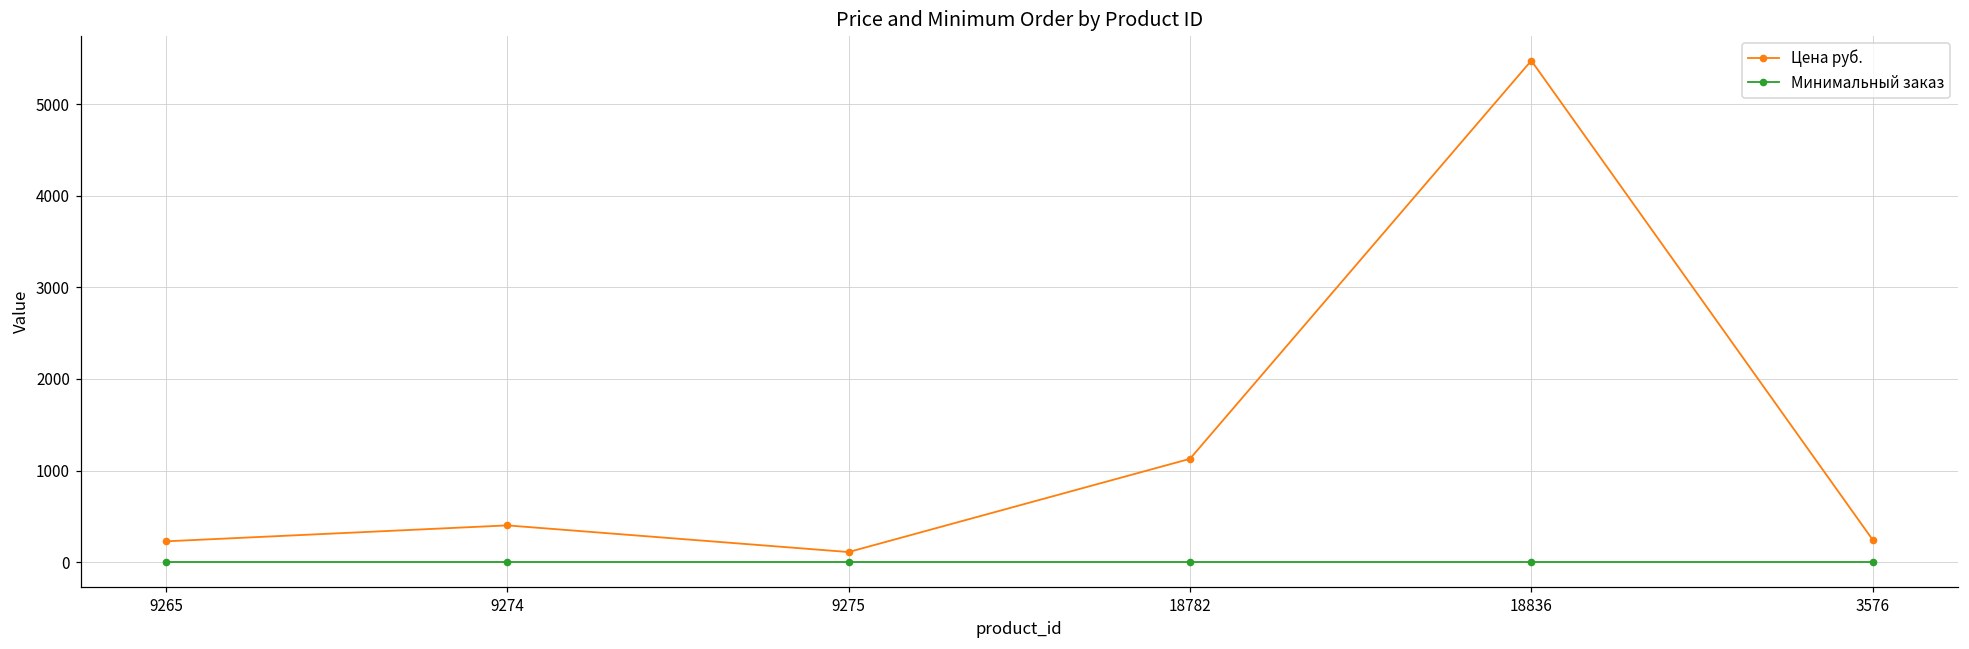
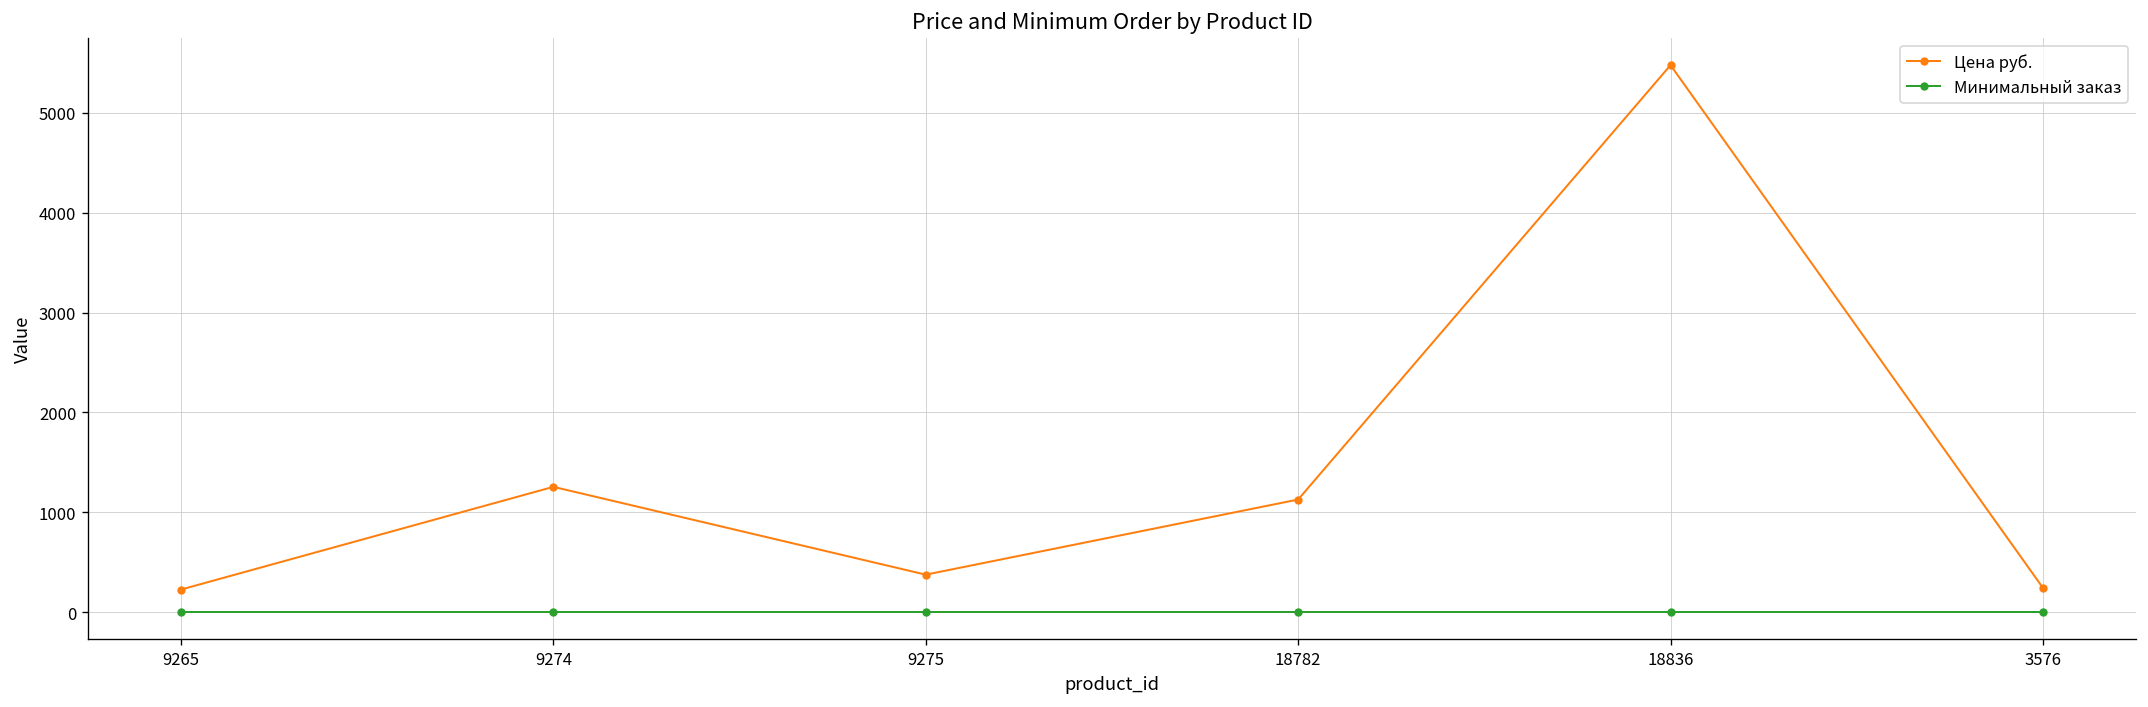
  {
    "Цена руб.": {
      "9265": 200,
-     "9274": 400,
-     "9275": 100,
+     "9274": 1300,
+     "9275": 400,
      "18782": 1100,
      "18836": 5500,
      "3576": 200
    },
    "Минимальный заказ": {
      "9265": 0,
      "9274": 0,
      "9275": 0,
      "18782": 0,
      "18836": 0,
      "3576": 0
    }
  }
